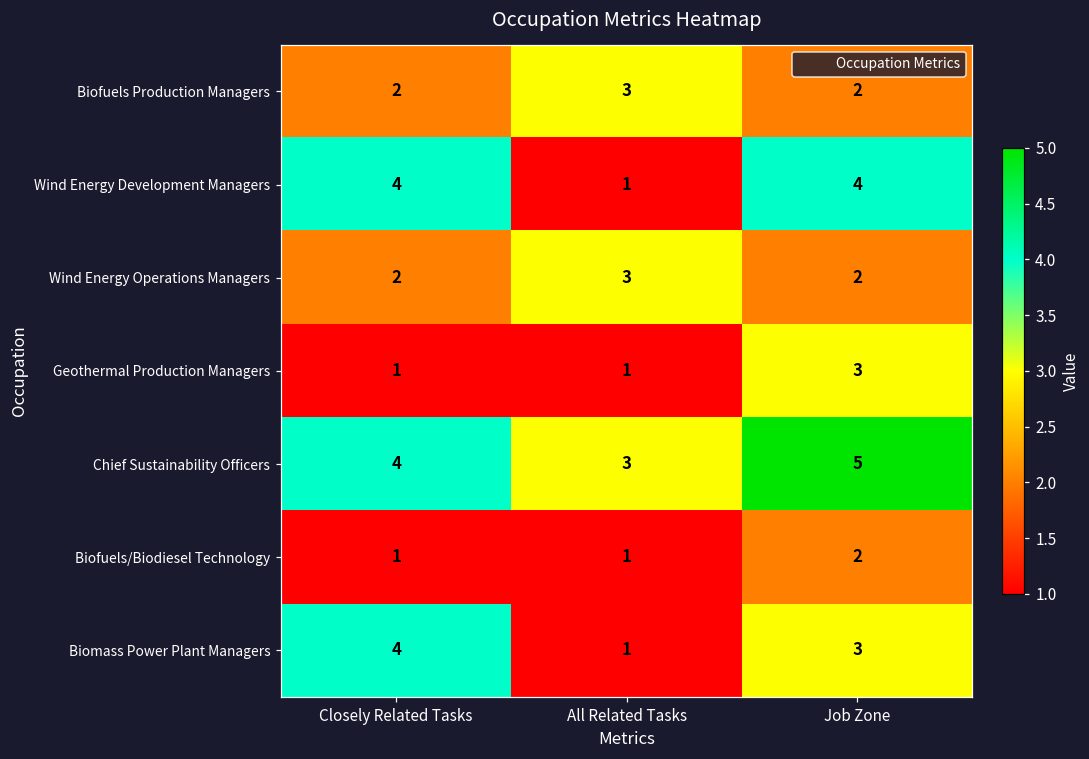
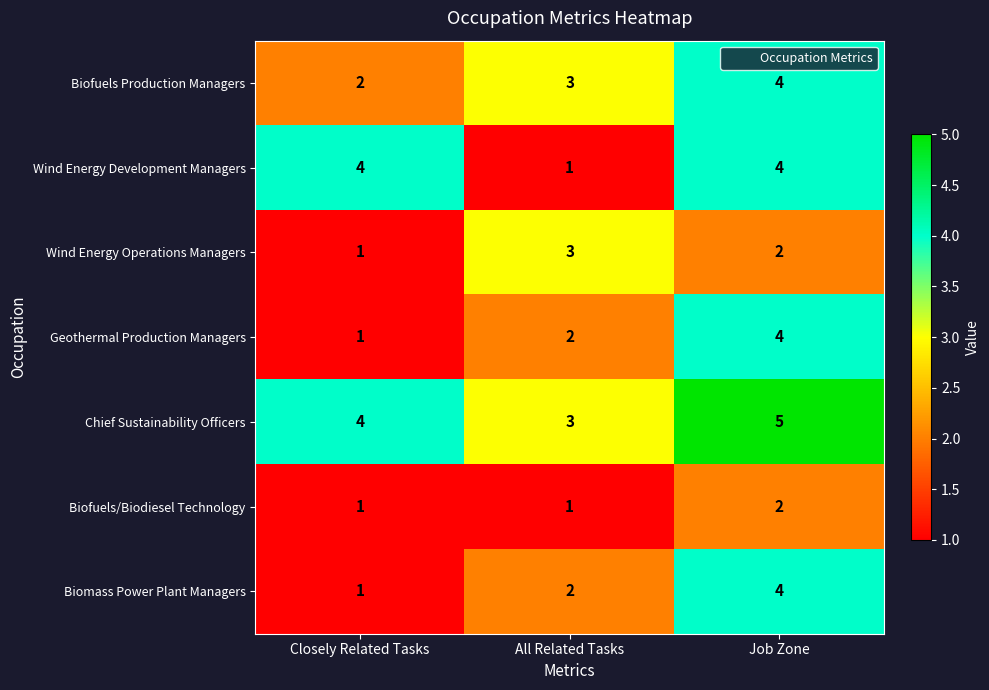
  {
    "Biofuels Production Managers": {
      "Closely Related Tasks": 2,
      "All Related Tasks": 3,
-     "Job Zone": 2
+     "Job Zone": 4
    },
    "Wind Energy Development Managers": {
      "Closely Related Tasks": 4,
      "All Related Tasks": 1,
      "Job Zone": 4
    },
    "Wind Energy Operations Managers": {
-     "Closely Related Tasks": 2,
+     "Closely Related Tasks": 1,
      "All Related Tasks": 3,
      "Job Zone": 2
    },
    "Geothermal Production Managers": {
      "Closely Related Tasks": 1,
-     "All Related Tasks": 1,
-     "Job Zone": 3
+     "All Related Tasks": 2,
+     "Job Zone": 4
    },
    "Chief Sustainability Officers": {
      "Closely Related Tasks": 4,
      "All Related Tasks": 3,
      "Job Zone": 5
    },
    "Biofuels/Biodiesel Technology": {
      "Closely Related Tasks": 1,
      "All Related Tasks": 1,
      "Job Zone": 2
    },
    "Biomass Power Plant Managers": {
-     "Closely Related Tasks": 4,
-     "All Related Tasks": 1,
-     "Job Zone": 3
+     "Closely Related Tasks": 1,
+     "All Related Tasks": 2,
+     "Job Zone": 4
    }
  }
